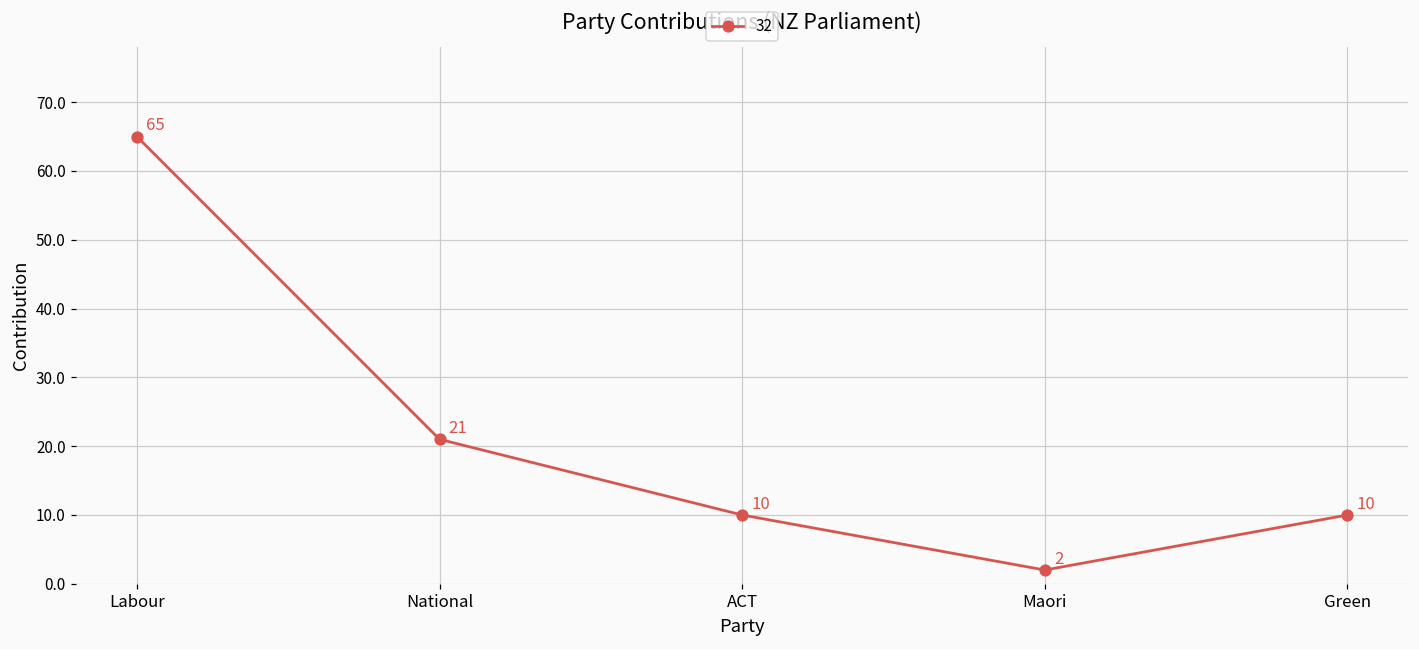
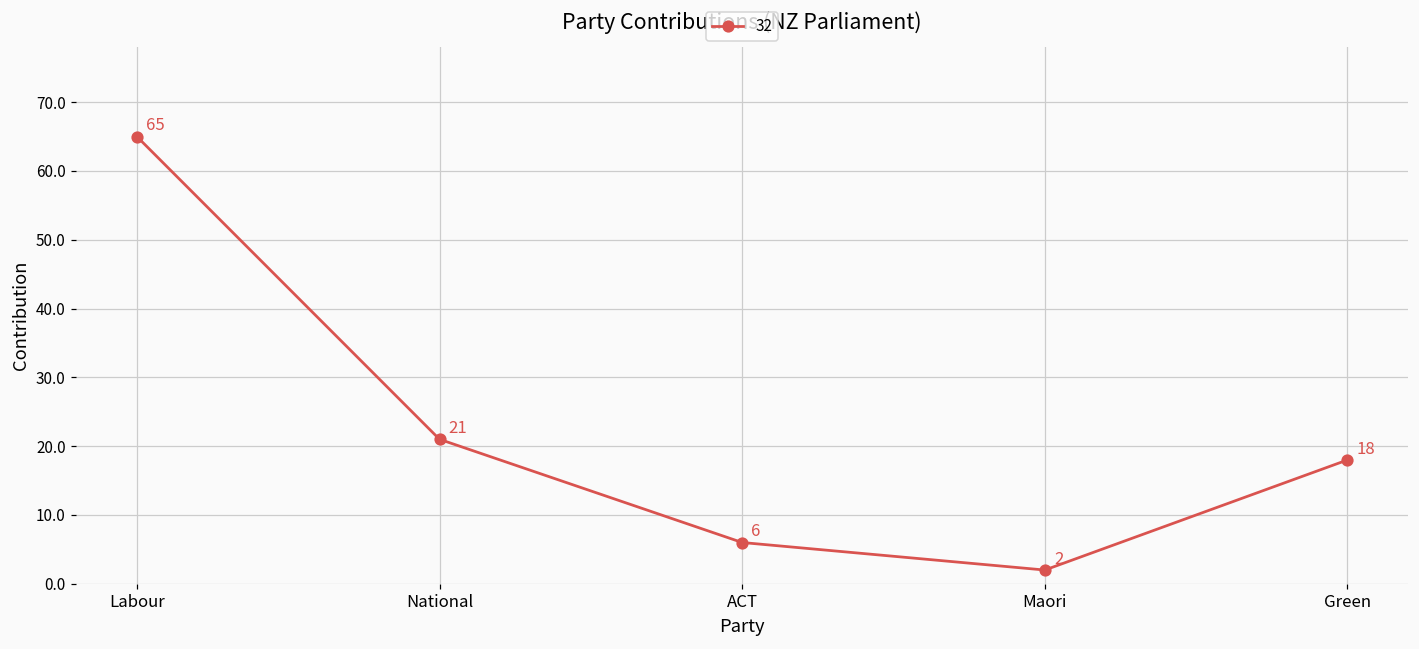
  {
    "Labour": 65,
    "National": 21,
-   "ACT": 10,
+   "ACT": 6,
    "Maori": 2,
-   "Green": 10
+   "Green": 18
  }
